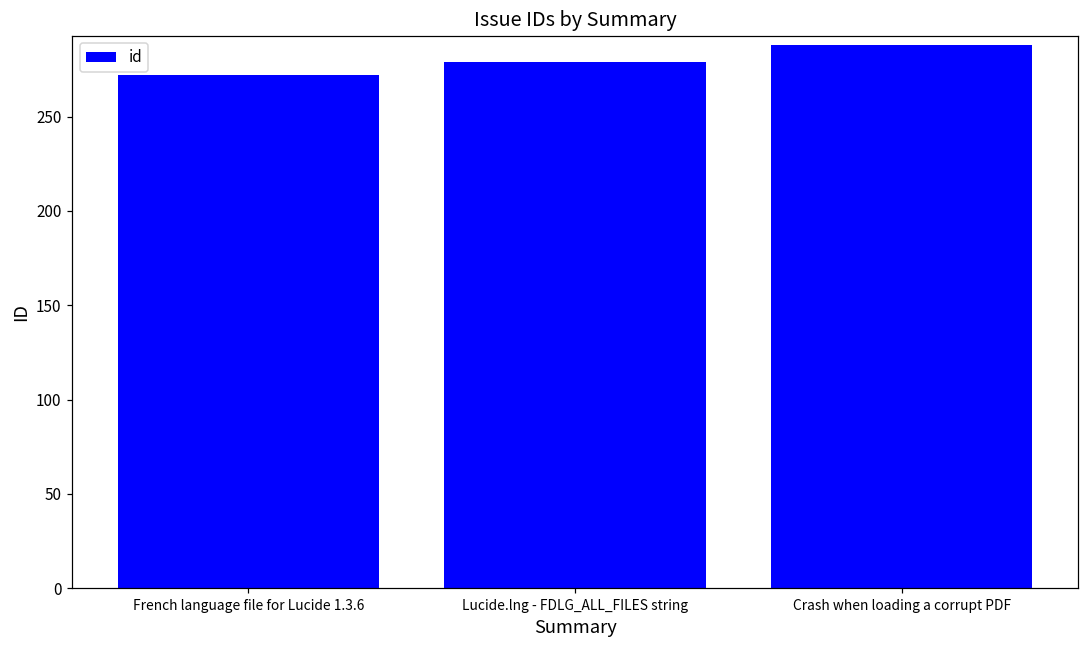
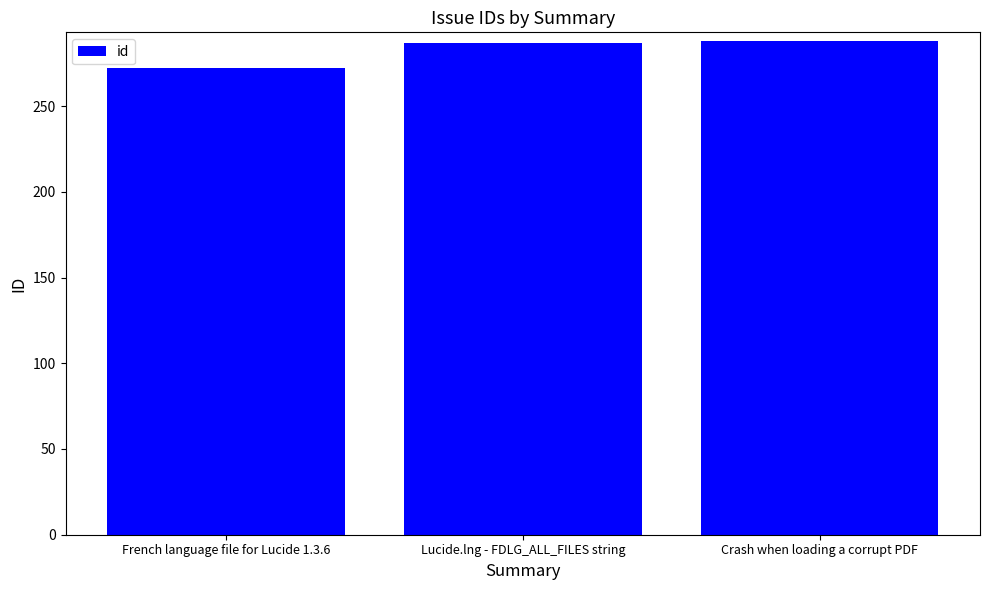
  {
    "French language file for Lucide 1.3.6": 272,
-   "Lucide.lng - FDLG_ALL_FILES string": 279,
+   "Lucide.lng - FDLG_ALL_FILES string": 287,
    "Crash when loading a corrupt PDF": 288
  }
